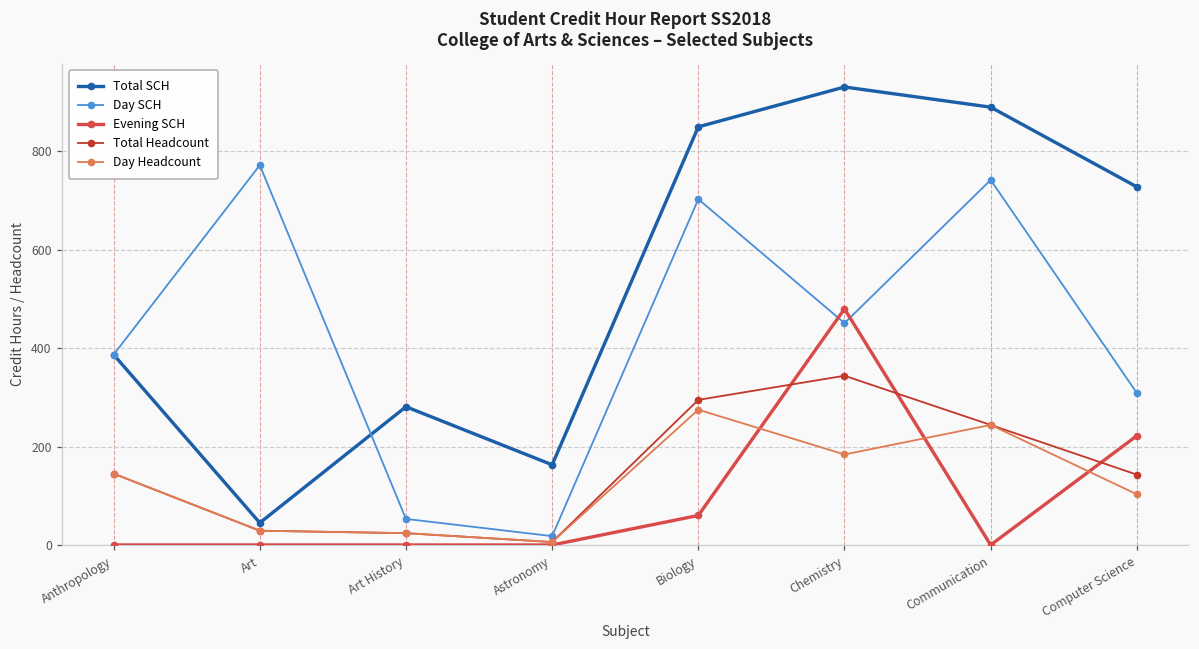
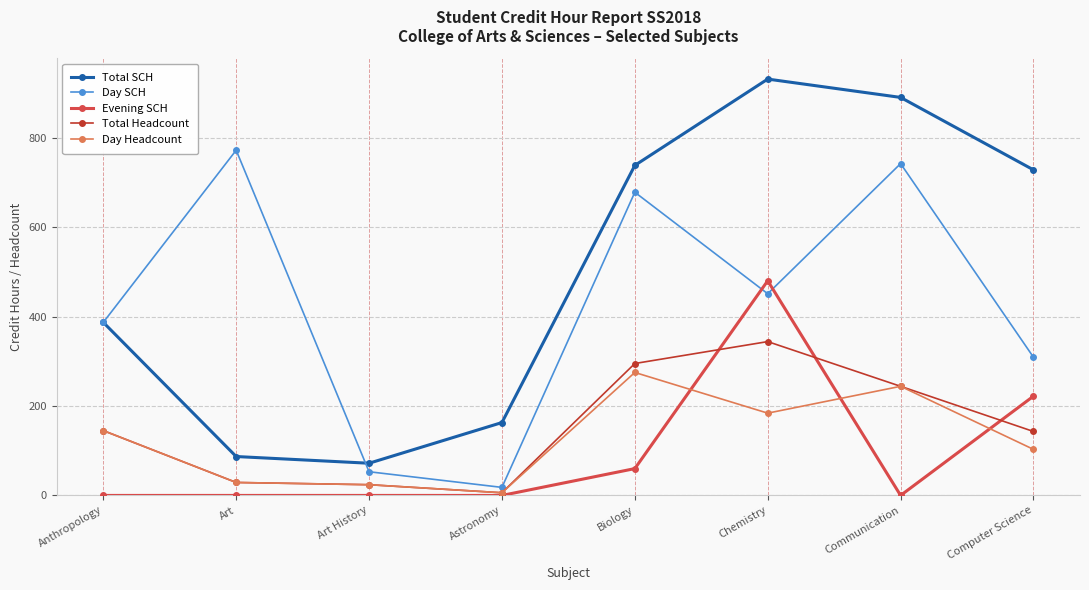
  {
    "Total SCH": {
-     "Art": 50,
-     "Art History": 280,
+     "Art": 90,
+     "Art History": 70,
      "Astronomy": 160,
-     "Biology": 850,
+     "Biology": 740,
      "Chemistry": 930,
      "Communication": 890,
      "Computer Science": 730
    },
    "Day SCH": {
      "Art": 770,
      "Art History": 50,
      "Astronomy": 20,
-     "Biology": 700,
+     "Biology": 680,
      "Chemistry": 450,
      "Communication": 740,
      "Computer Science": 310
    }
  }
